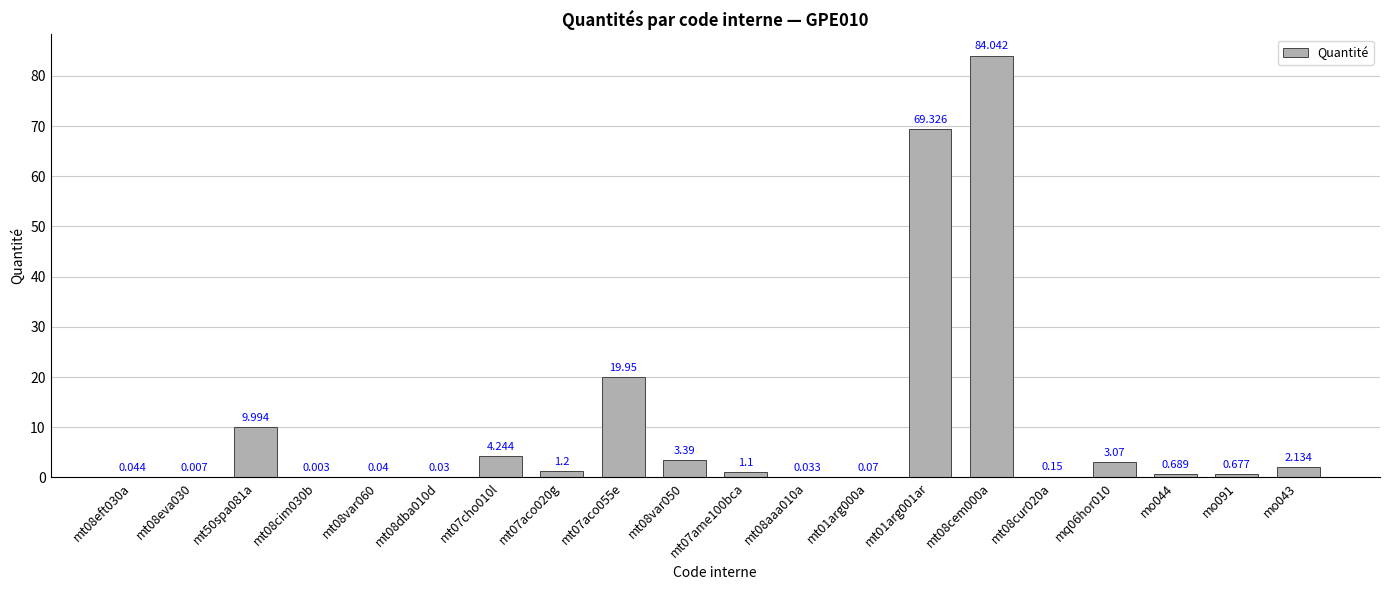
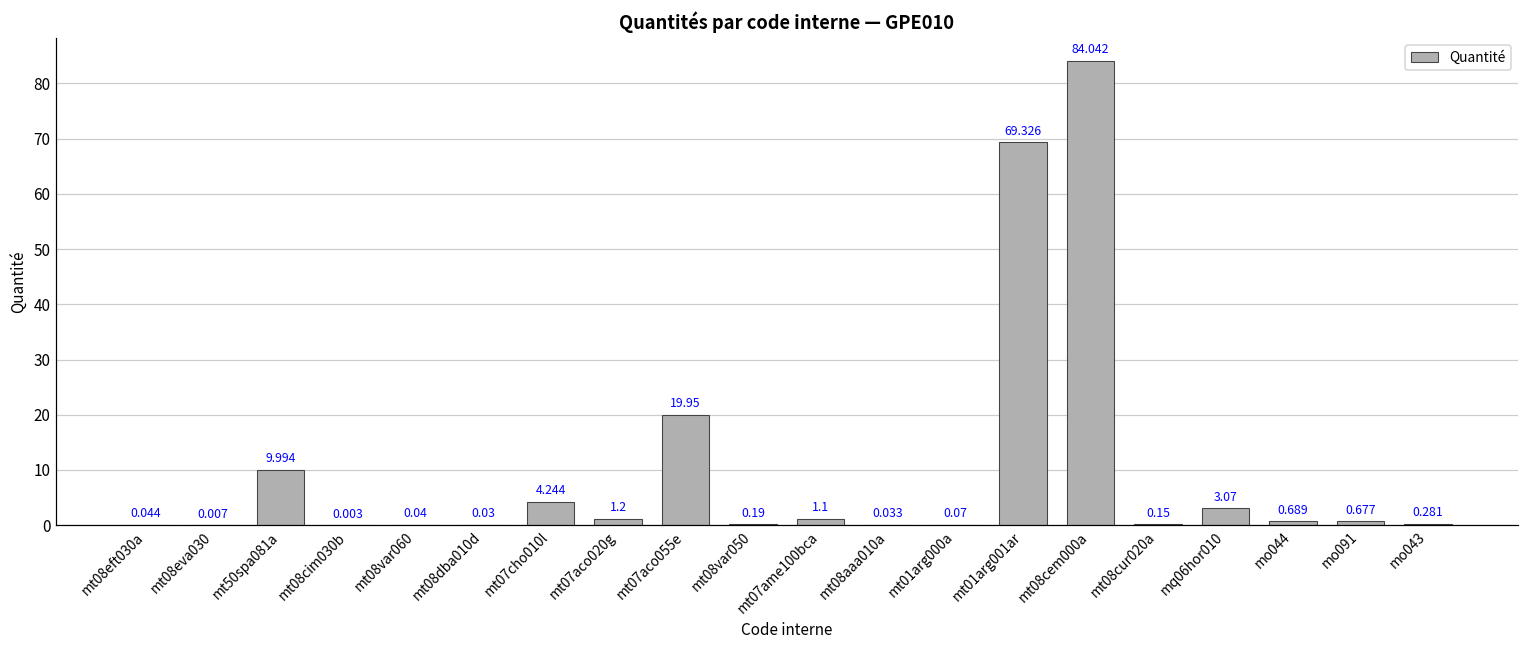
  {
    "mt08eft030a": 0.044,
    "mt08eva030": 0.007,
    "mt50spa081a": 9.994,
    "mt08cim030b": 0.003,
    "mt08var060": 0.04,
    "mt08dba010d": 0.03,
    "mt07cho010l": 4.244,
    "mt07aco020g": 1.2,
    "mt07aco055e": 19.95,
-   "mt08var050": 3.39,
+   "mt08var050": 0.19,
    "mt07ame100bca": 1.1,
    "mt08aaa010a": 0.033,
    "mt01arg000a": 0.07,
    "mt01arg001ar": 69.326,
    "mt08cem000a": 84.042,
    "mt08cur020a": 0.15,
    "mq06hor010": 3.07,
    "mo044": 0.689,
    "mo091": 0.677,
-   "mo043": 2.134
+   "mo043": 0.281
  }
